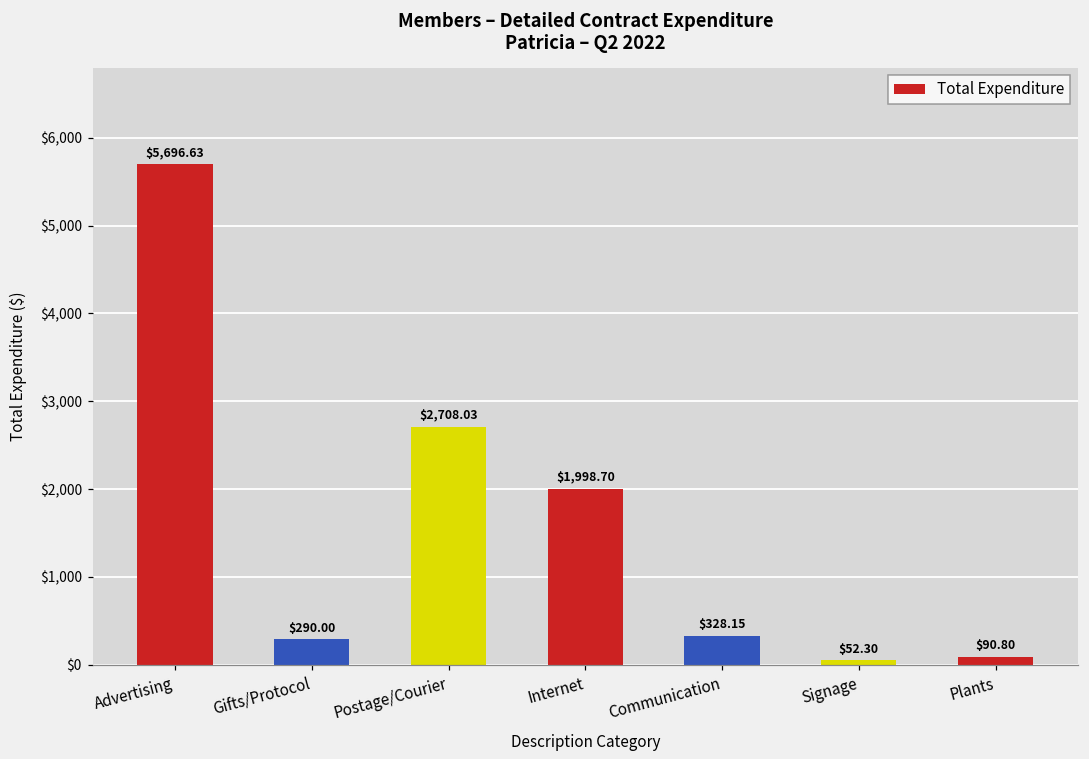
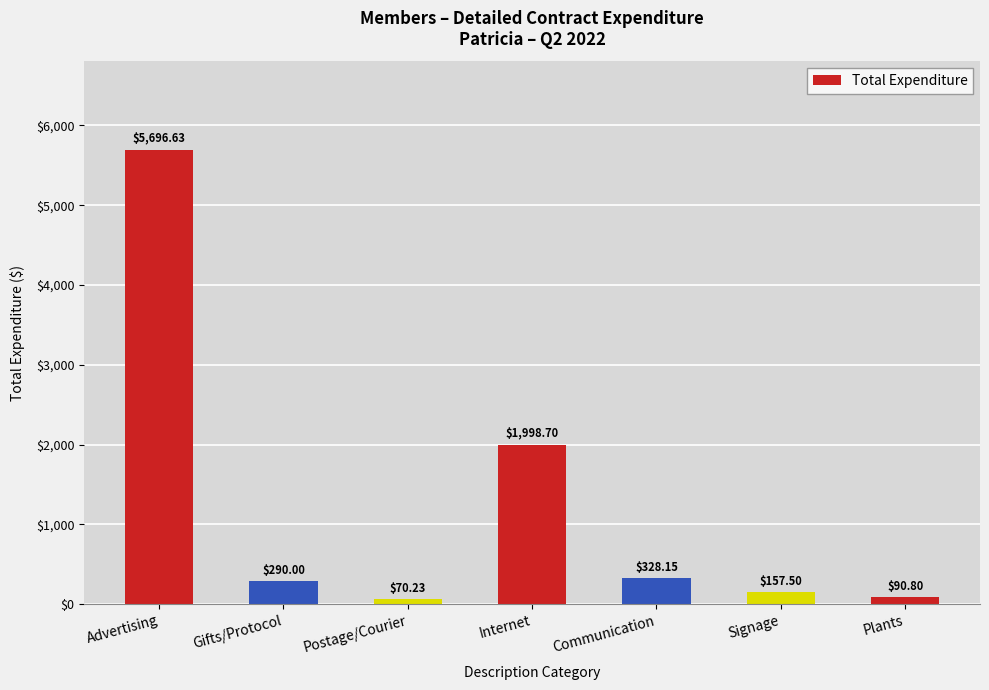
  {
    "Advertising": "$5,696.63",
    "Gifts/Protocol": "$290.00",
-   "Postage/Courier": "$2,708.03",
+   "Postage/Courier": "$70.23",
    "Internet": "$1,998.70",
    "Communication": "$328.15",
-   "Signage": "$52.30",
+   "Signage": "$157.50",
    "Plants": "$90.80"
  }
